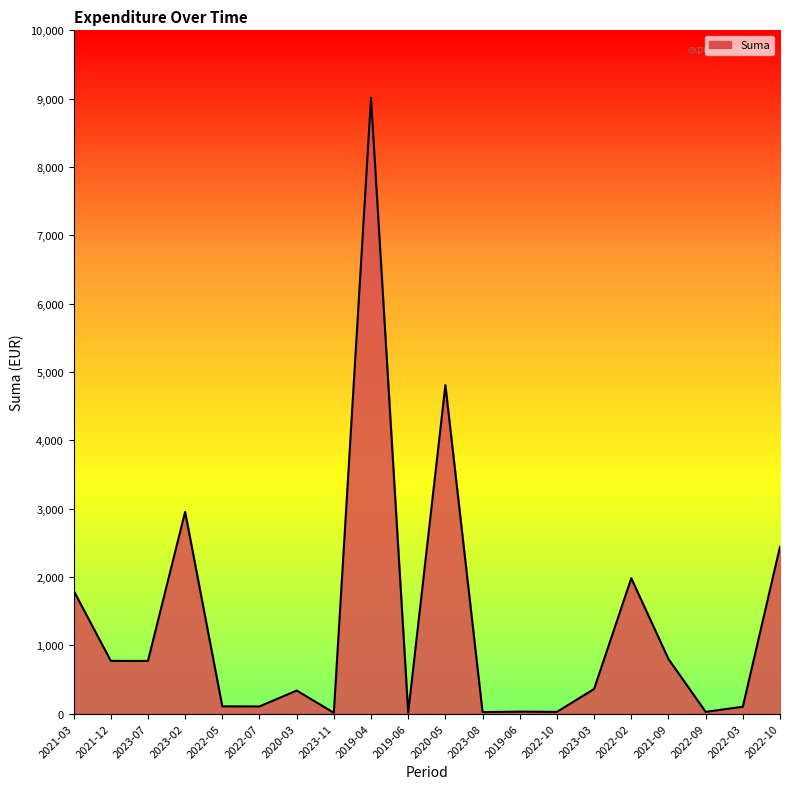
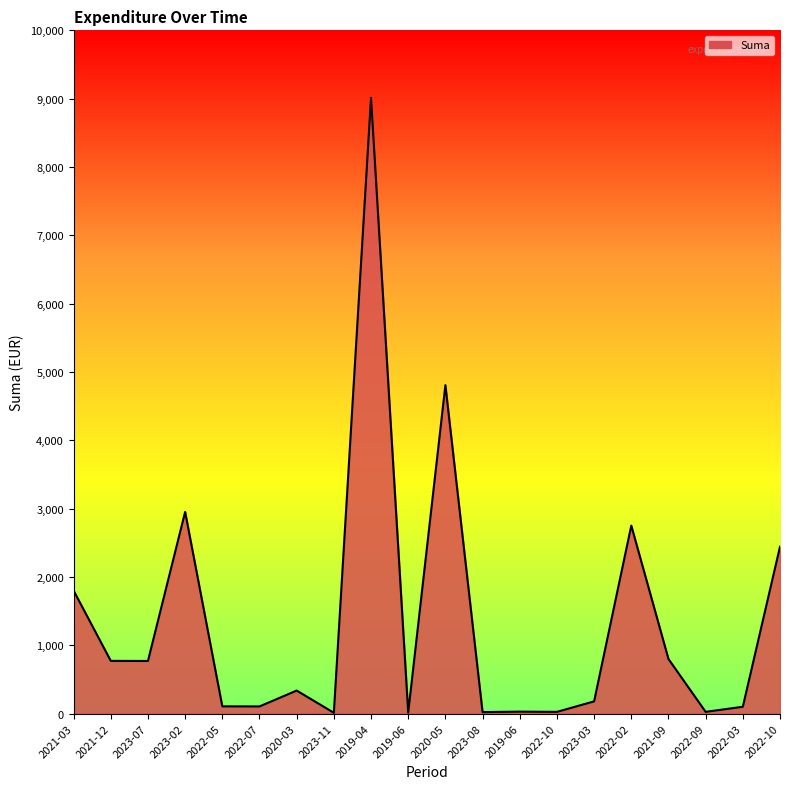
  {
    "Suma": {
      "2021-03": "1,800",
      "2021-12": "800",
      "2023-07": "800",
      "2023-02": "3,000",
      "2022-05": "100",
      "2022-07": "100",
      "2020-03": "300",
      "2023-11": "0",
      "2019-04": "9,000",
      "2020-05": "4,800",
-     "2023-03": "400",
-     "2022-02": "2,000",
+     "2023-03": "200",
+     "2022-02": "2,800",
      "2021-09": "800",
      "2022-03": "100"
    }
  }
